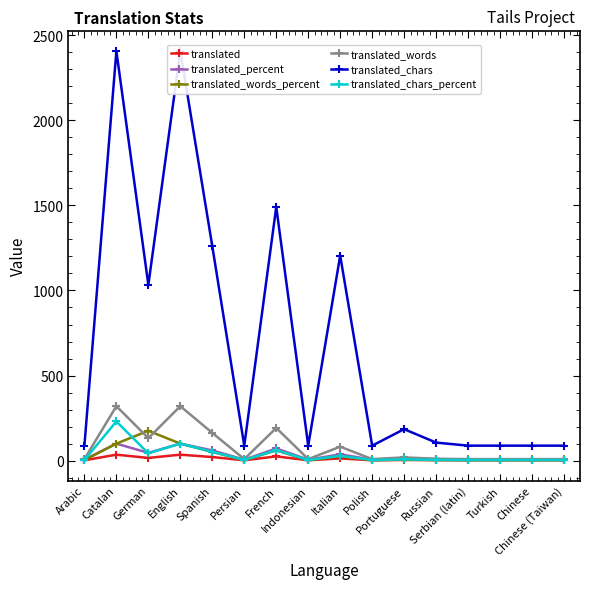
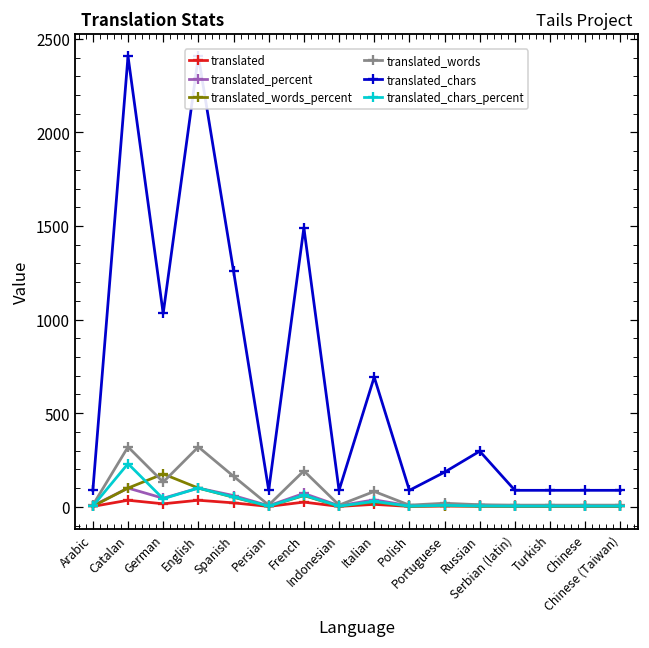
  {
    "translated": {
      "Catalan": 40,
      "German": 20,
      "English": 40,
      "Spanish": 20,
      "French": 30
    },
    "translated_words_percent": {
      "German": 180
    },
    "translated_words": {
      "Catalan": 320,
      "German": 130,
      "English": 320,
      "Spanish": 160,
      "French": 190,
      "Italian": 80
    },
    "translated_chars": {
      "Arabic": 90,
      "Catalan": 2410,
      "German": 1030,
      "Spanish": 1260,
      "Persian": 90,
      "French": 1490,
      "Indonesian": 90,
-     "Italian": 1210,
+     "Italian": 690,
      "Polish": 90,
      "Portuguese": 190,
-     "Russian": 110,
+     "Russian": 300,
      "Serbian (latin)": 90,
      "Turkish": 90,
      "Chinese": 90,
      "Chinese (Taiwan)": 90
    },
    "translated_chars_percent": {
      "Catalan": 230
    }
  }
